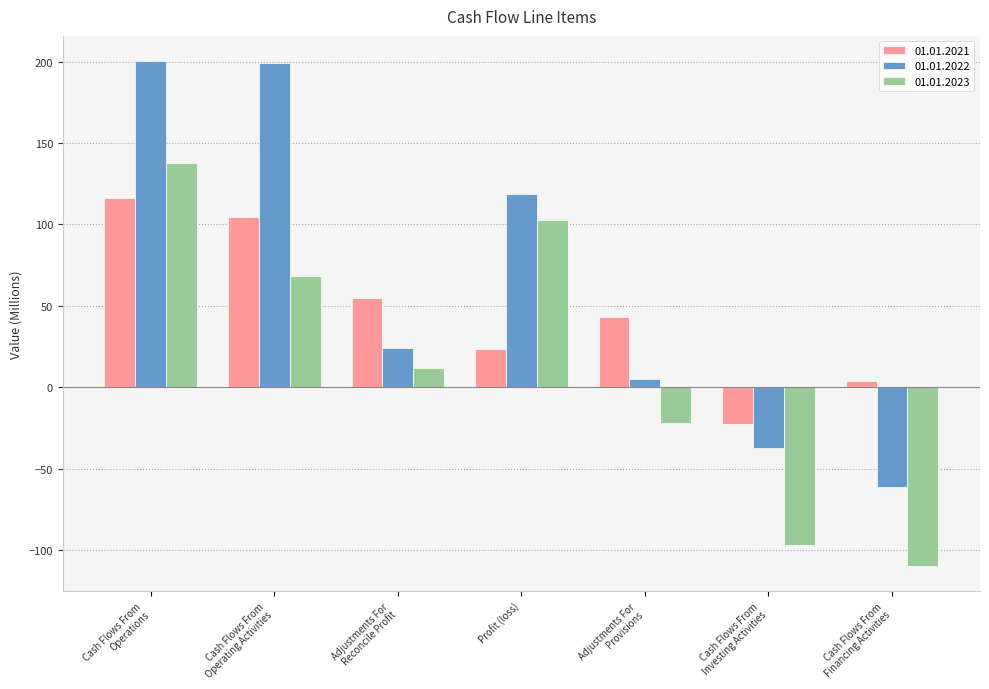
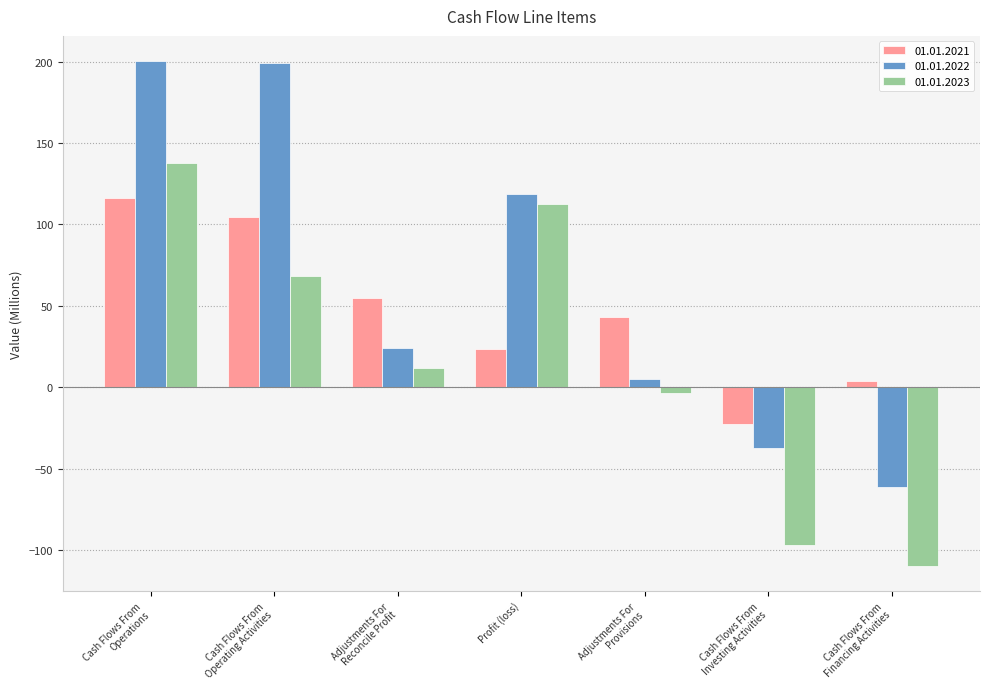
  {
    "01.01.2021": {
      "Cash Flows From Operations": 116,
      "Cash Flows From Operating Activities": 105,
      "Adjustments For Reconcile Profit": 55,
      "Profit (loss)": 24,
      "Adjustments For Provisions": 43,
      "Cash Flows From Investing Activities": -22,
      "Cash Flows From Financing Activities": 4
    },
    "01.01.2022": {
      "Cash Flows From Operations": 200,
      "Cash Flows From Operating Activities": 199,
      "Adjustments For Reconcile Profit": 24,
      "Profit (loss)": 118,
      "Adjustments For Provisions": 5,
      "Cash Flows From Investing Activities": -37,
      "Cash Flows From Financing Activities": -61
    },
    "01.01.2023": {
      "Cash Flows From Operations": 138,
      "Cash Flows From Operating Activities": 68,
      "Adjustments For Reconcile Profit": 12,
-     "Profit (loss)": 102,
-     "Adjustments For Provisions": -22,
+     "Profit (loss)": 112,
+     "Adjustments For Provisions": -3,
      "Cash Flows From Investing Activities": -97,
      "Cash Flows From Financing Activities": -110
    }
  }
